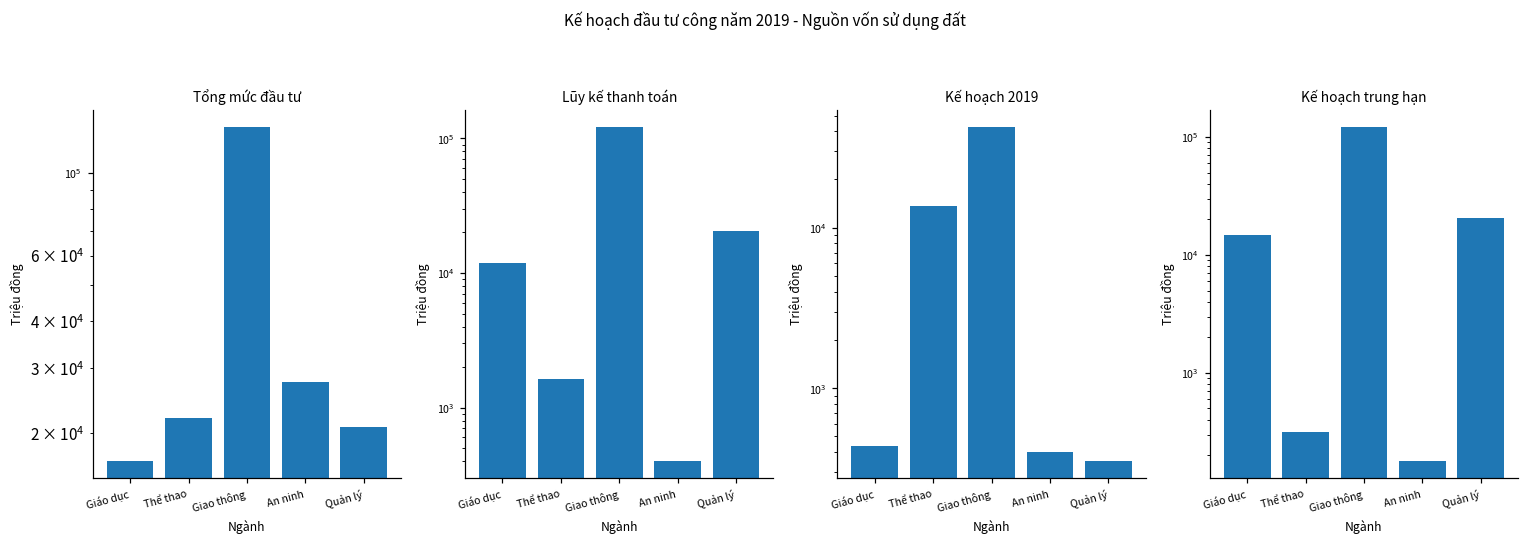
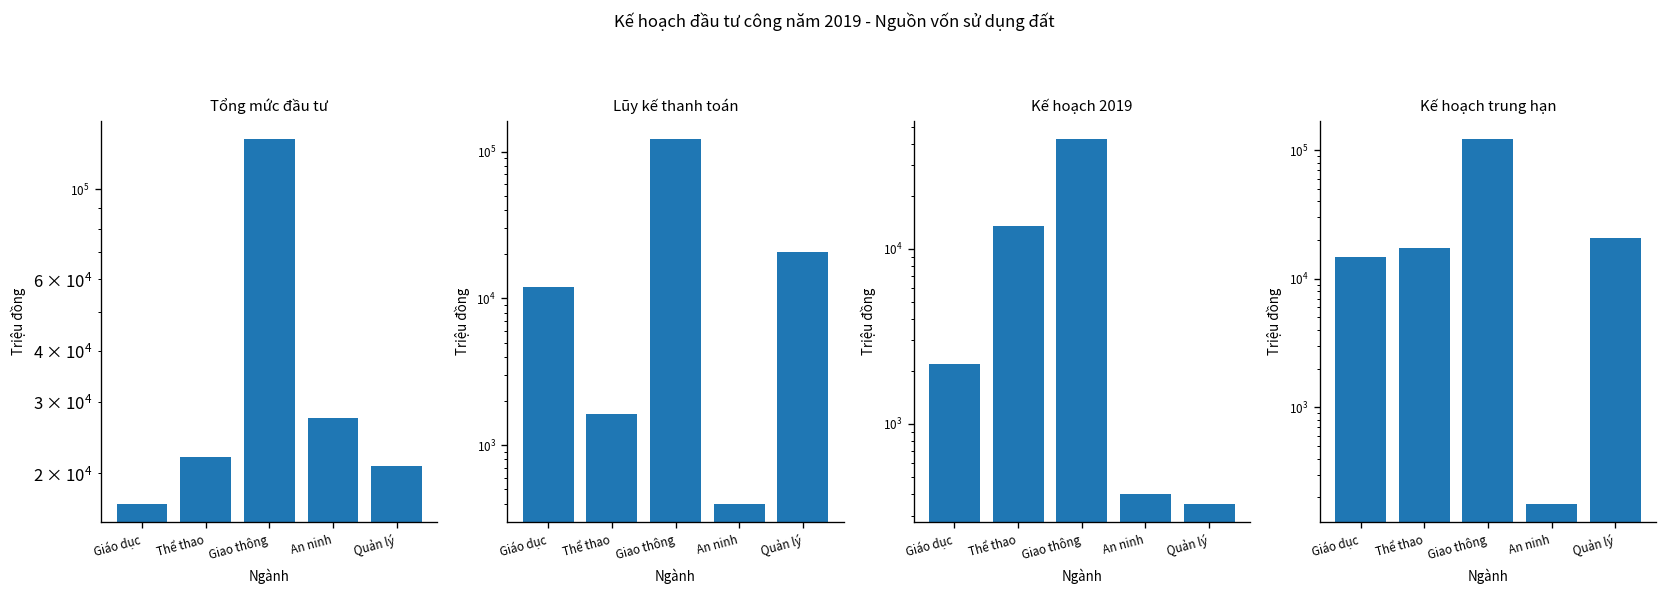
  {
    "Lũy kế thanh toán": {
      "Giáo dục": 12000,
      "Thể thao": 1600,
      "Giao thông": 120000,
      "An ninh": 400,
      "Quản lý": 21000
    },
    "Kế hoạch 2019": {
-     "Giáo dục": 440,
+     "Giáo dục": 2200,
      "Thể thao": 14000,
      "Giao thông": 42000,
      "An ninh": 400,
      "Quản lý": 350
    },
    "Kế hoạch trung hạn": {
      "Giáo dục": 15000,
-     "Thể thao": 320,
+     "Thể thao": 17000,
      "Giao thông": 120000,
      "An ninh": 180,
      "Quản lý": 21000
    }
  }
